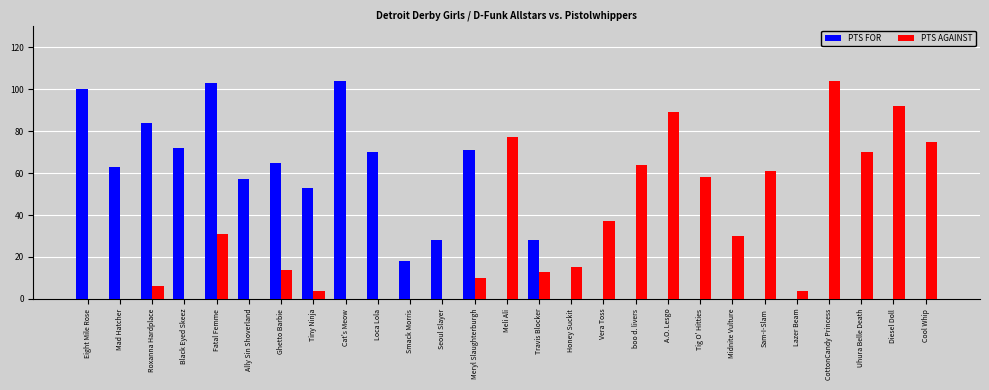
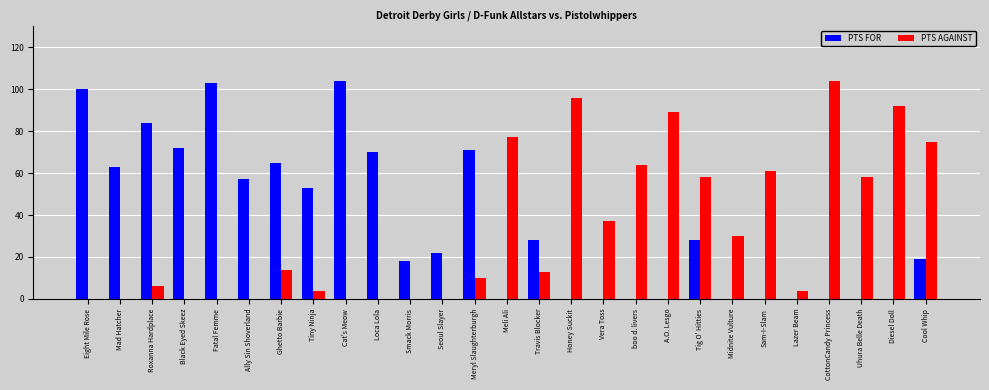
  {
    "PTS FOR": {
      "Eight Mile Rose": 100,
      "Mad Hatcher": 63,
      "Roxanna Hardplace": 84,
      "Black Eyed Skeez": 72,
      "Fatal Femme": 103,
      "Ally Sin Shoverland": 57,
      "Ghetto Barbie": 65,
      "Tiny Ninja": 53,
      "Cat's Meow": 104,
      "Loca Lola": 70,
      "Smack Morris": 18,
-     "Seoul Slayer": 28,
+     "Seoul Slayer": 22,
      "Meryl Slaughterburgh": 71,
      "Meli Ali": 0,
      "Travis Blocker": 28,
      "Honey Suckit": 0,
      "Vera Toss": 0,
      "boo d. livers": 0,
      "A.O. Lesgo": 0,
-     "Tig O' Hitties": 0,
+     "Tig O' Hitties": 28,
      "Midnite Vulture": 0,
      "Sam-I-Slam": 0,
      "Lazer Beam": 0,
      "CottonCandy Princess": 0,
      "Uhura Belle Death": 0,
      "Diesel Doll": 0,
-     "Cool Whip": 0
+     "Cool Whip": 19
    },
    "PTS AGAINST": {
      "Eight Mile Rose": 0,
      "Mad Hatcher": 0,
      "Roxanna Hardplace": 6,
      "Black Eyed Skeez": 0,
-     "Fatal Femme": 31,
+     "Fatal Femme": 0,
      "Ally Sin Shoverland": 0,
      "Ghetto Barbie": 14,
      "Tiny Ninja": 4,
      "Cat's Meow": 0,
      "Loca Lola": 0,
      "Smack Morris": 0,
      "Seoul Slayer": 0,
      "Meryl Slaughterburgh": 10,
      "Meli Ali": 77,
      "Travis Blocker": 13,
-     "Honey Suckit": 15,
+     "Honey Suckit": 96,
      "Vera Toss": 37,
      "boo d. livers": 64,
      "A.O. Lesgo": 89,
      "Tig O' Hitties": 58,
      "Midnite Vulture": 30,
      "Sam-I-Slam": 61,
      "Lazer Beam": 4,
      "CottonCandy Princess": 104,
-     "Uhura Belle Death": 70,
+     "Uhura Belle Death": 58,
      "Diesel Doll": 92,
      "Cool Whip": 75
    }
  }
